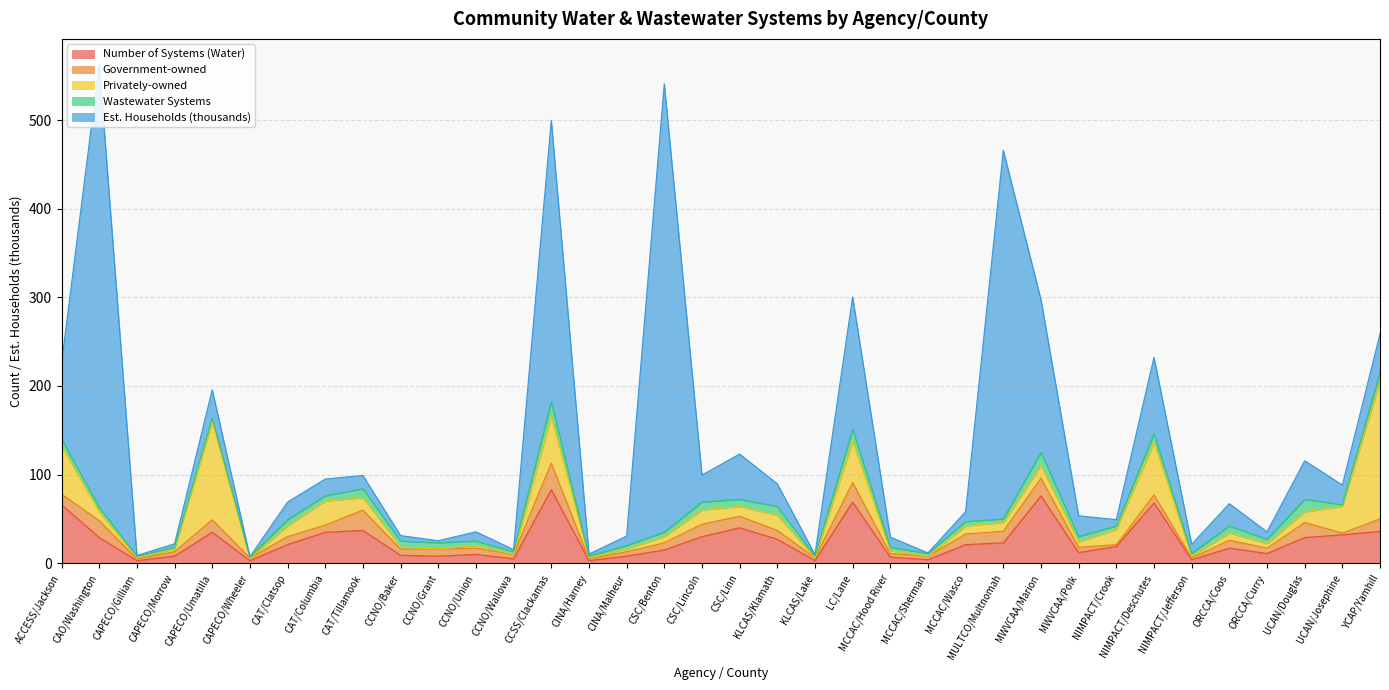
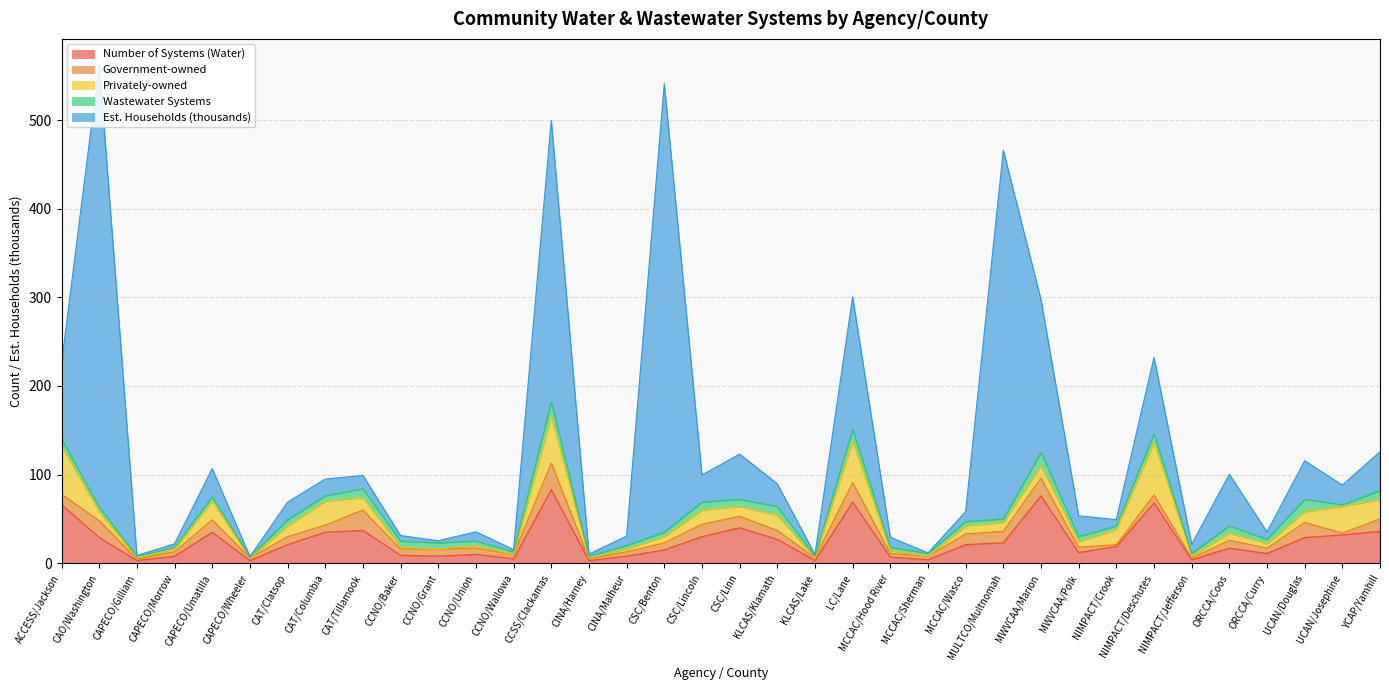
  {
    "Privately-owned": {
      "ACCESS/Jackson": 50,
      "CAO/Washington": 10,
-     "CAPECO/Umatilla": 110,
+     "CAPECO/Umatilla": 20,
      "CAT/Clatsop": 10,
      "CAT/Columbia": 30,
      "CAT/Tillamook": 10,
      "CCNO/Union": 0,
      "CCSS/Clackamas": 50,
      "CINA/Malheur": 0,
      "CSC/Benton": 10,
      "CSC/Lincoln": 20,
      "CSC/Linn": 10,
      "KLCAS/Klamath": 20,
      "LC/Lane": 50,
      "MCCAC/Hood River": 0,
      "MCCAC/Wasco": 10,
      "MULTCO/Multnomah": 10,
      "MWVCAA/Marion": 10,
      "MWVCAA/Polk": 10,
      "NIMPACT/Crook": 20,
      "NIMPACT/Deschutes": 60,
      "ORCCA/Coos": 10,
      "ORCCA/Curry": 10,
      "UCAN/Douglas": 10,
-     "YCAP/Yamhill": 160
+     "YCAP/Yamhill": 20
    },
    "Wastewater Systems": {
      "ACCESS/Jackson": 10,
      "CAO/Washington": 10,
      "CAPECO/Umatilla": 10,
      "CAT/Clatsop": 10,
      "CAT/Columbia": 10,
      "CAT/Tillamook": 10,
      "CCNO/Baker": 10,
      "CCNO/Union": 10,
      "CCSS/Clackamas": 20,
      "CINA/Malheur": 0,
      "CSC/Benton": 10,
      "CSC/Lincoln": 10,
      "CSC/Linn": 10,
      "KLCAS/Klamath": 10,
      "LC/Lane": 10,
      "MCCAC/Hood River": 0,
      "MCCAC/Wasco": 10,
      "MULTCO/Multnomah": 0,
      "MWVCAA/Marion": 20,
      "MWVCAA/Polk": 10,
      "NIMPACT/Crook": 0,
      "NIMPACT/Deschutes": 10,
      "NIMPACT/Jefferson": 0,
      "ORCCA/Coos": 10,
      "ORCCA/Curry": 10,
      "UCAN/Douglas": 10,
      "YCAP/Yamhill": 10
    },
    "Est. Households (thousands)": {
      "ACCESS/Jackson": 90,
      "CAPECO/Morrow": 0,
      "CAPECO/Umatilla": 30,
      "CAT/Clatsop": 20,
      "CAT/Columbia": 20,
      "CAT/Tillamook": 20,
      "CCNO/Baker": 10,
      "CCNO/Union": 10,
      "CCSS/Clackamas": 320,
      "CINA/Malheur": 10,
      "CSC/Benton": 510,
      "CSC/Lincoln": 30,
      "CSC/Linn": 50,
      "KLCAS/Klamath": 30,
      "LC/Lane": 150,
      "MCCAC/Hood River": 10,
      "MCCAC/Wasco": 10,
      "MULTCO/Multnomah": 420,
      "MWVCAA/Marion": 170,
      "MWVCAA/Polk": 20,
      "NIMPACT/Crook": 10,
      "NIMPACT/Deschutes": 90,
      "NIMPACT/Jefferson": 10,
-     "ORCCA/Coos": 30,
+     "ORCCA/Coos": 60,
      "ORCCA/Curry": 10,
      "UCAN/Douglas": 40,
      "UCAN/Josephine": 20,
      "YCAP/Yamhill": 40
    }
  }
